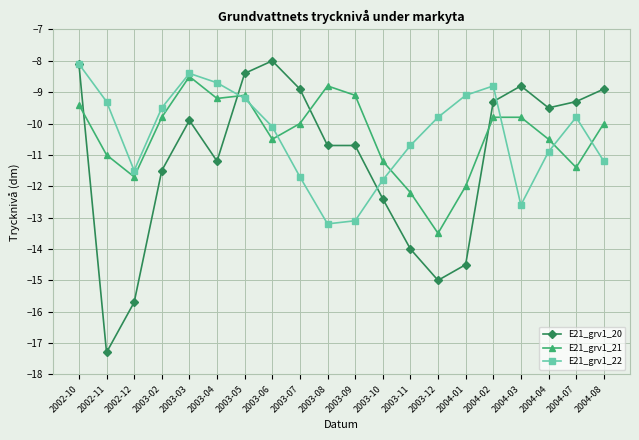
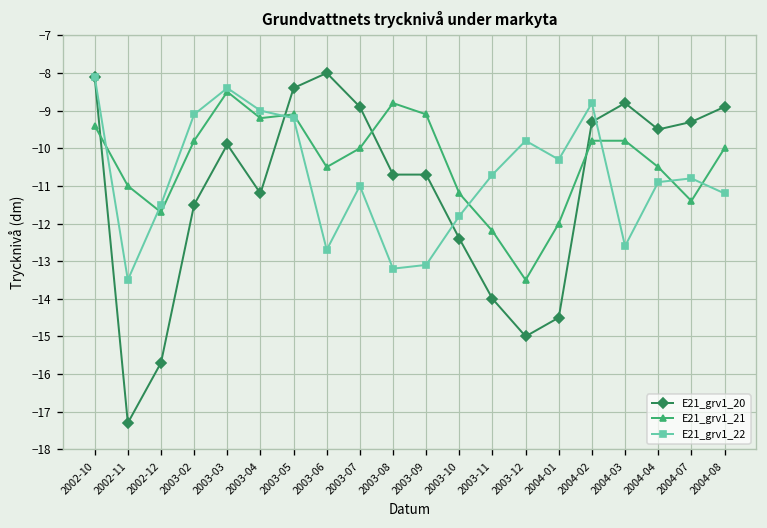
  {
    "E21_grv1_22": {
-     "2002-11": -9.3,
+     "2002-11": -13.5,
      "2002-12": -11.5,
-     "2003-02": -9.5,
+     "2003-02": -9.1,
      "2003-03": -8.4,
-     "2003-04": -8.7,
+     "2003-04": -9.0,
      "2003-05": -9.2,
-     "2003-06": -10.1,
-     "2003-07": -11.7,
+     "2003-06": -12.7,
+     "2003-07": -11.0,
      "2003-08": -13.2,
      "2003-09": -13.1,
      "2003-10": -11.8,
      "2003-11": -10.7,
      "2003-12": -9.8,
-     "2004-01": -9.1,
+     "2004-01": -10.3,
      "2004-02": -8.8,
      "2004-03": -12.6,
      "2004-04": -10.9,
-     "2004-07": -9.8,
+     "2004-07": -10.8,
      "2004-08": -11.2
    }
  }
